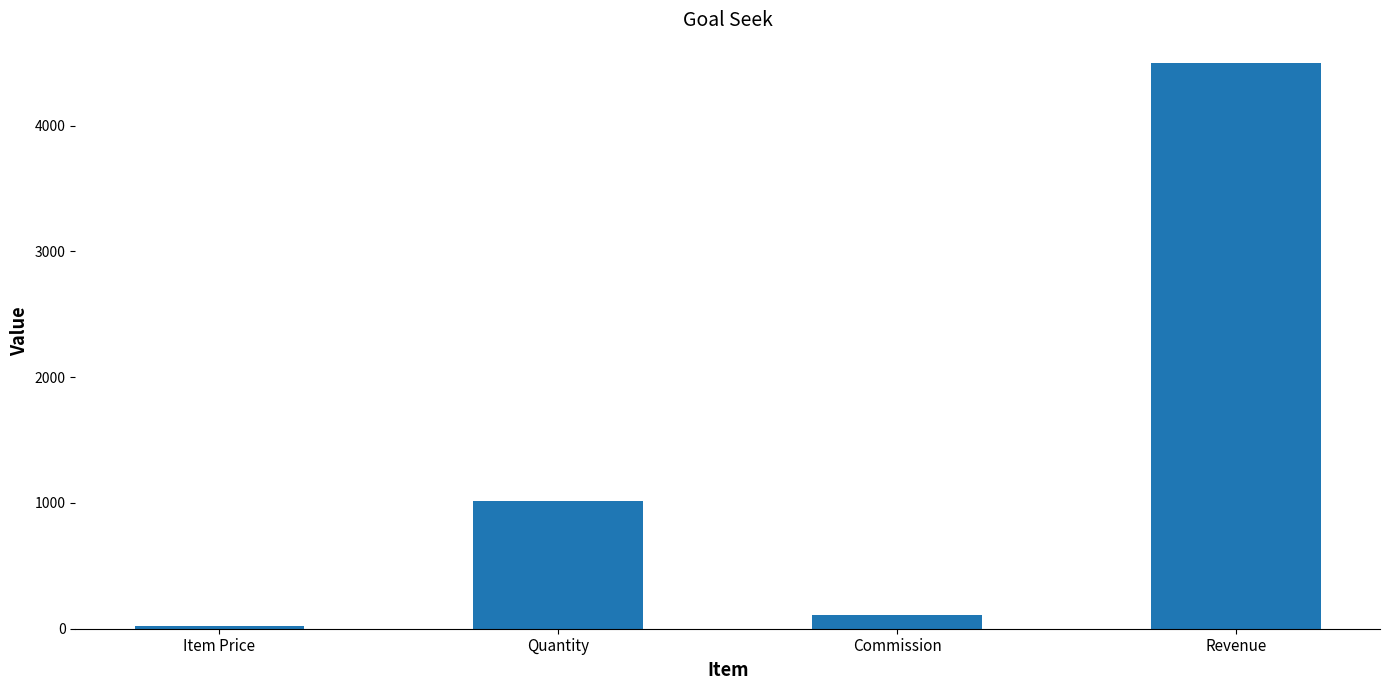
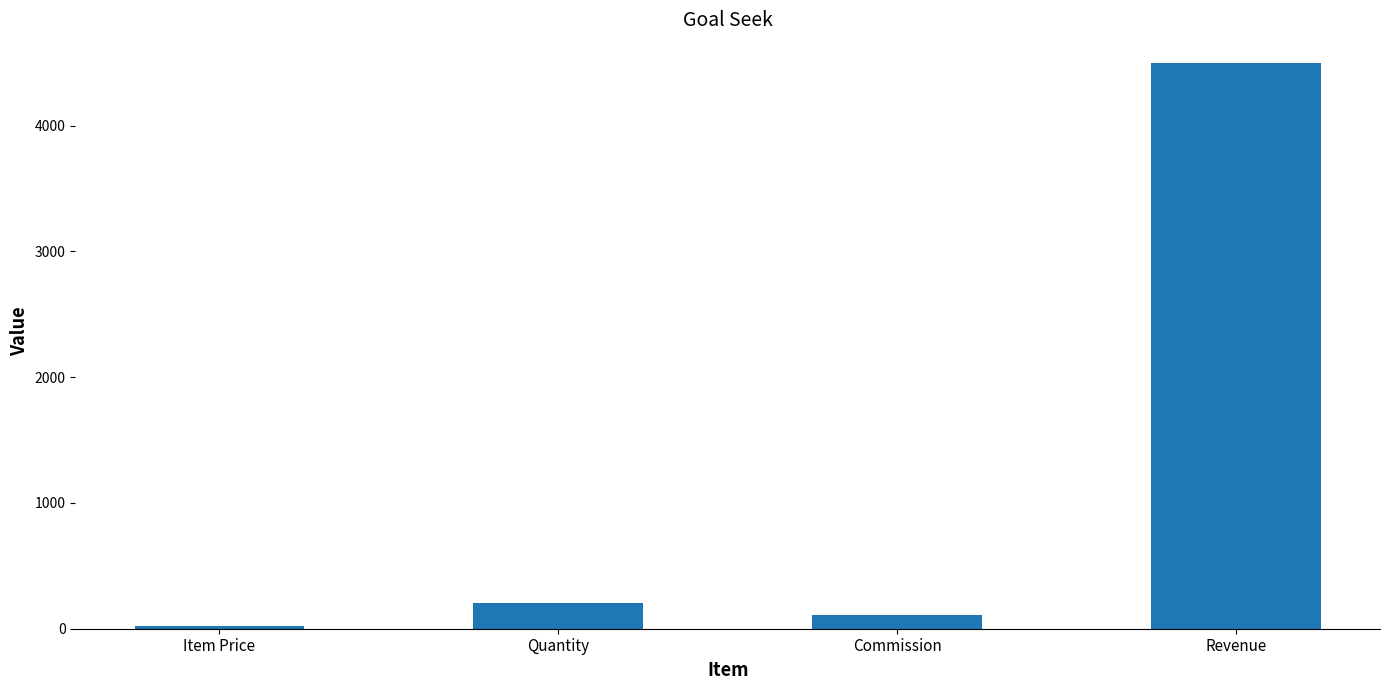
  {
    "Item Price": 30,
-   "Quantity": 1010,
+   "Quantity": 200,
    "Commission": 110,
    "Revenue": 4500
  }
